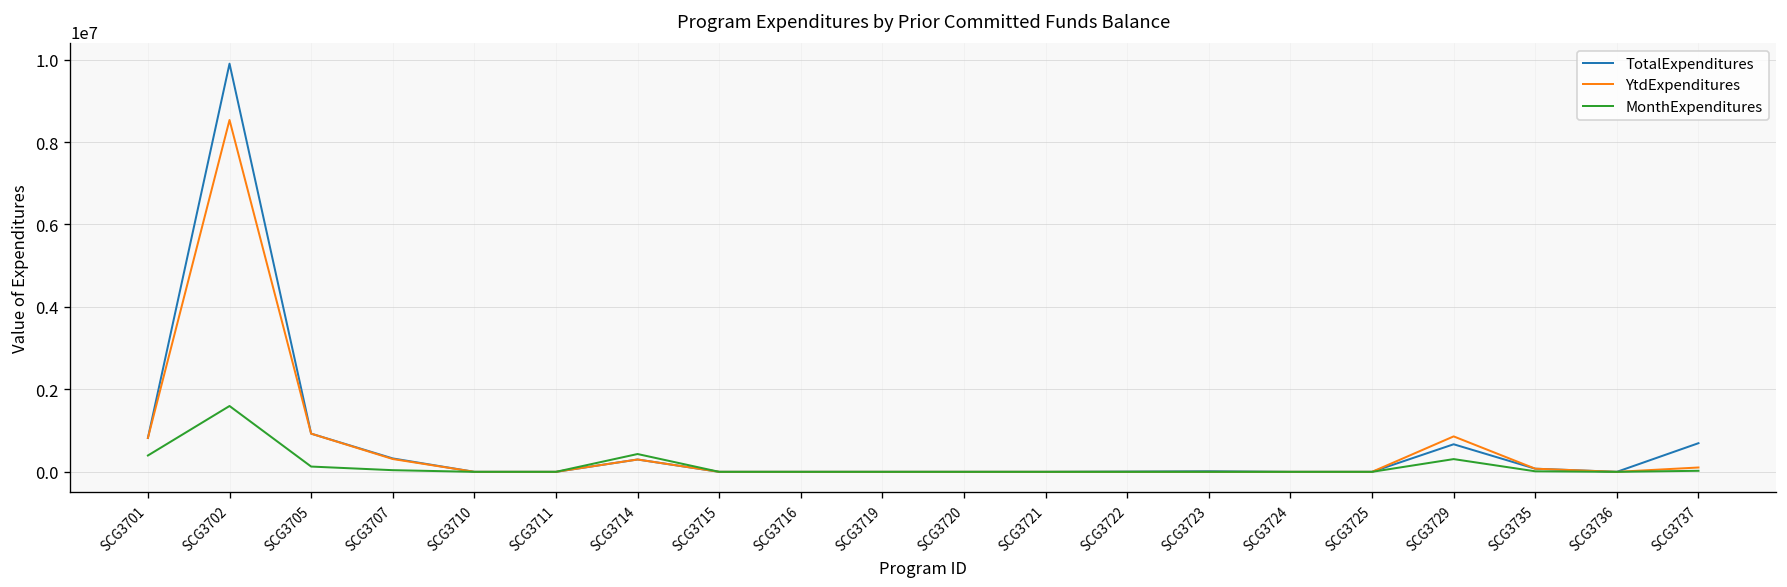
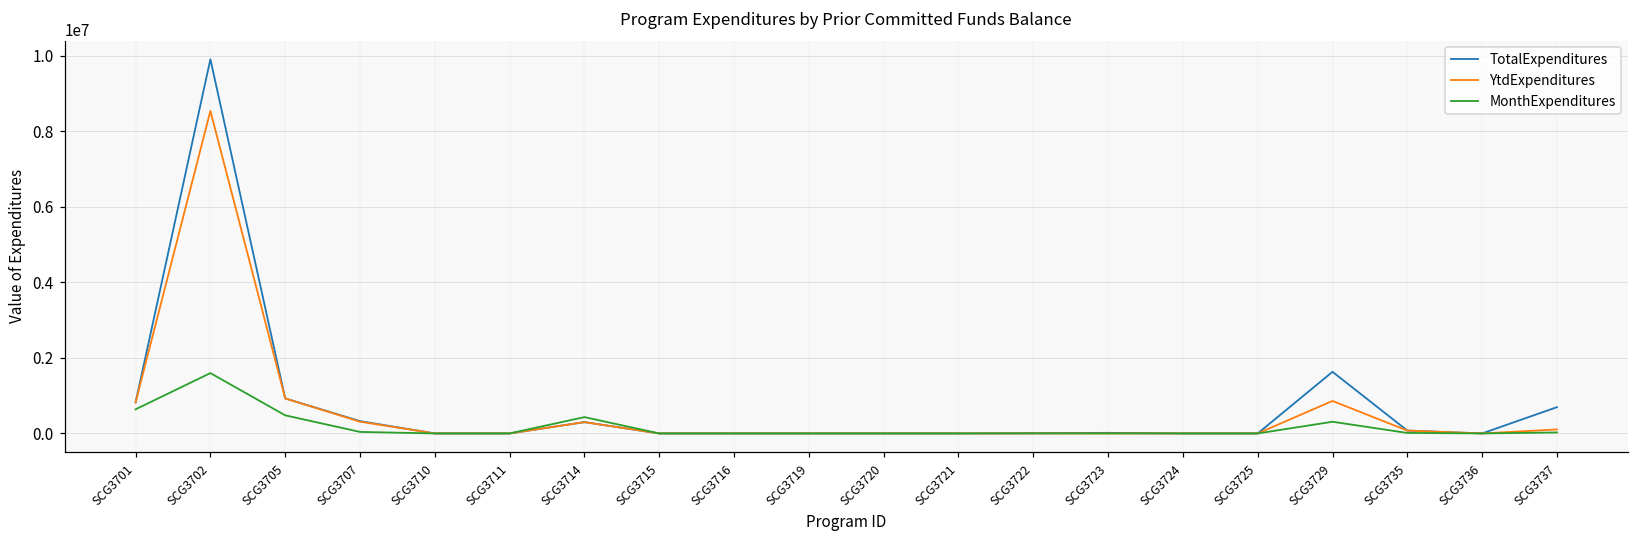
  {
    "TotalExpenditures": {
      "SCG3702": 9900000,
-     "SCG3729": 700000,
+     "SCG3729": 1600000,
      "SCG3737": 700000
    },
    "YtdExpenditures": {
      "SCG3702": 8500000,
      "SCG3729": 900000,
      "SCG3737": 100000
    },
    "MonthExpenditures": {
-     "SCG3701": 400000,
+     "SCG3701": 600000,
      "SCG3702": 1600000,
-     "SCG3705": 100000,
+     "SCG3705": 500000,
      "SCG3707": 0,
      "SCG3714": 400000,
      "SCG3729": 300000,
      "SCG3737": 0
    }
  }
